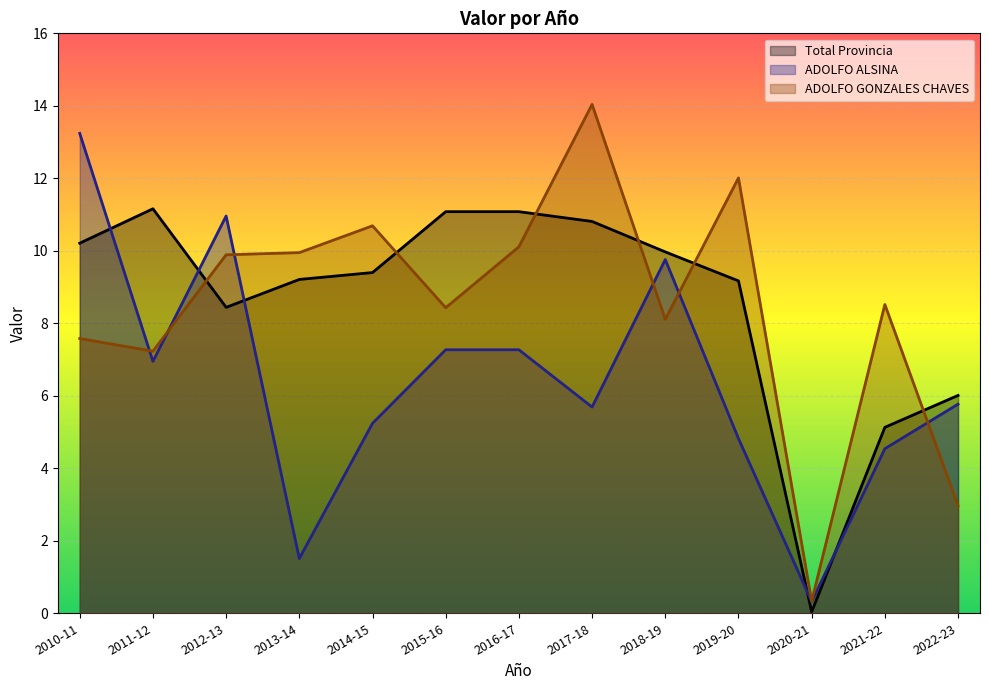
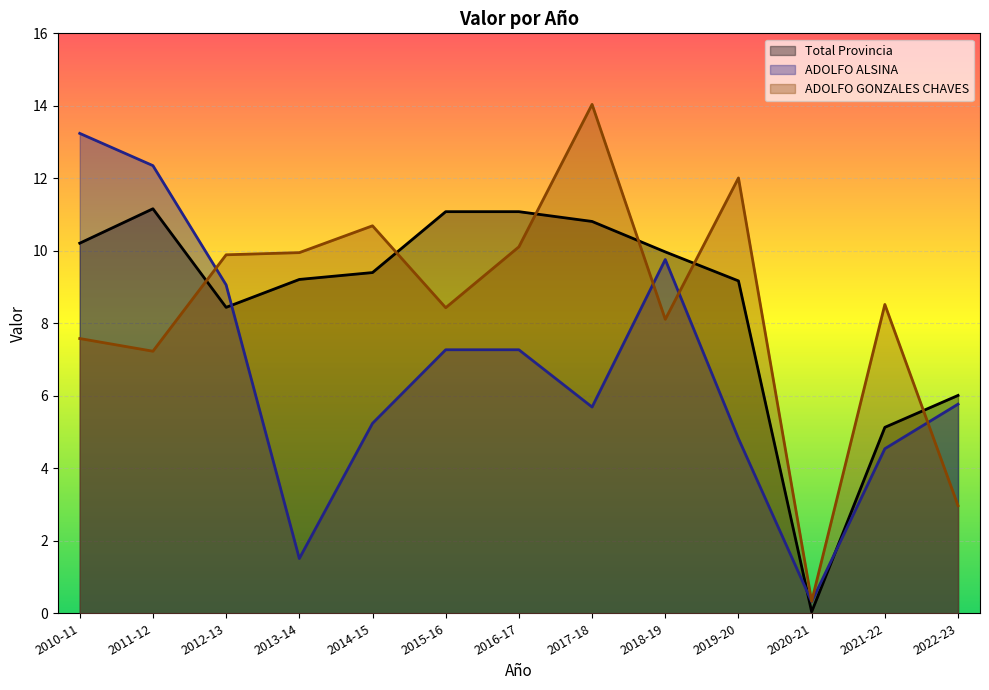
  {
    "Total Provincia": {
      "2010-11": 10.2,
      "2011-12": 11.2,
      "2012-13": 8.4,
      "2013-14": 9.2,
      "2014-15": 9.4,
      "2015-16": 11.1,
      "2016-17": 11.1,
      "2017-18": 10.8,
      "2018-19": 10.0,
      "2019-20": 9.2,
      "2020-21": 0.0,
      "2021-22": 5.1,
      "2022-23": 6.0
    },
    "ADOLFO ALSINA": {
      "2010-11": 13.2,
-     "2011-12": 7.0,
-     "2012-13": 11.0,
+     "2011-12": 12.4,
+     "2012-13": 9.1,
      "2013-14": 1.5,
      "2014-15": 5.2,
      "2015-16": 7.3,
      "2016-17": 7.3,
      "2017-18": 5.7,
      "2018-19": 9.8,
      "2019-20": 4.8,
      "2021-22": 4.5,
      "2022-23": 5.8
    },
    "ADOLFO GONZALES CHAVES": {
      "2010-11": 7.6,
      "2011-12": 7.2,
      "2012-13": 9.9,
      "2013-14": 10.0,
      "2014-15": 10.7,
      "2015-16": 8.4,
      "2016-17": 10.1,
      "2017-18": 14.0,
      "2018-19": 8.1,
      "2019-20": 12.0,
      "2021-22": 8.5,
      "2022-23": 3.0
    }
  }
